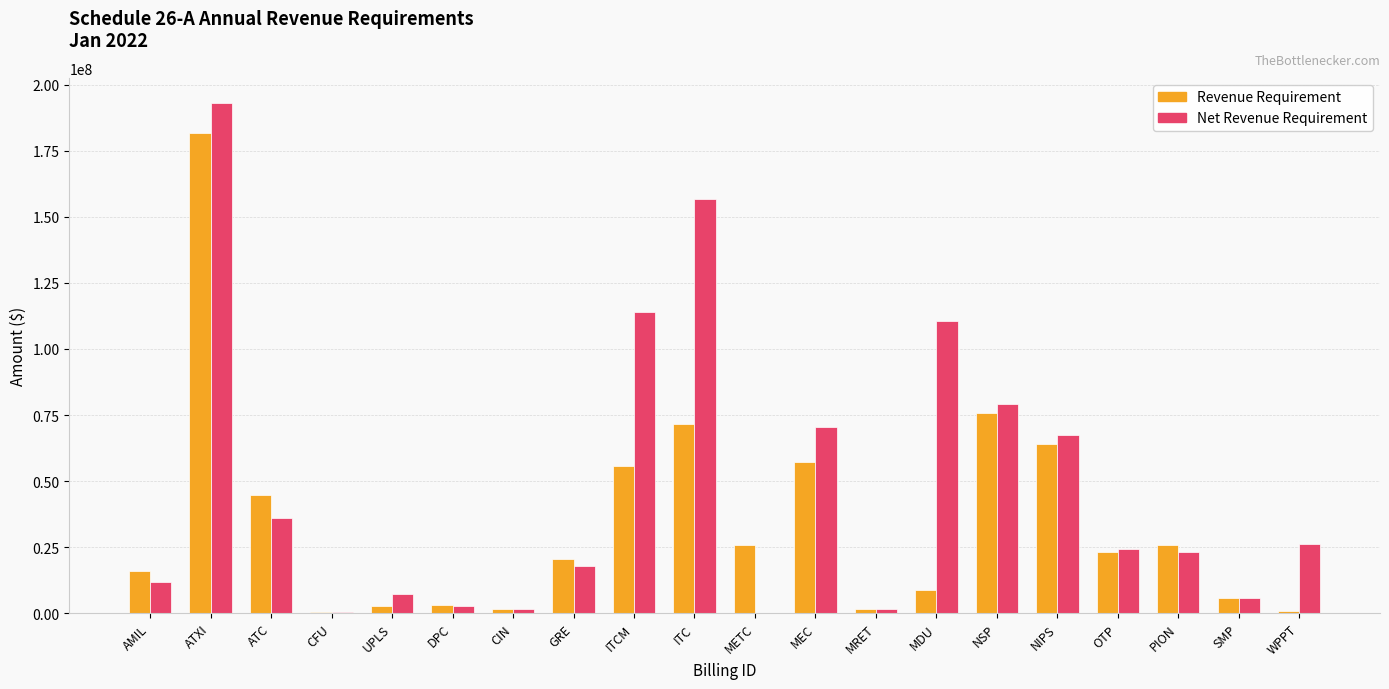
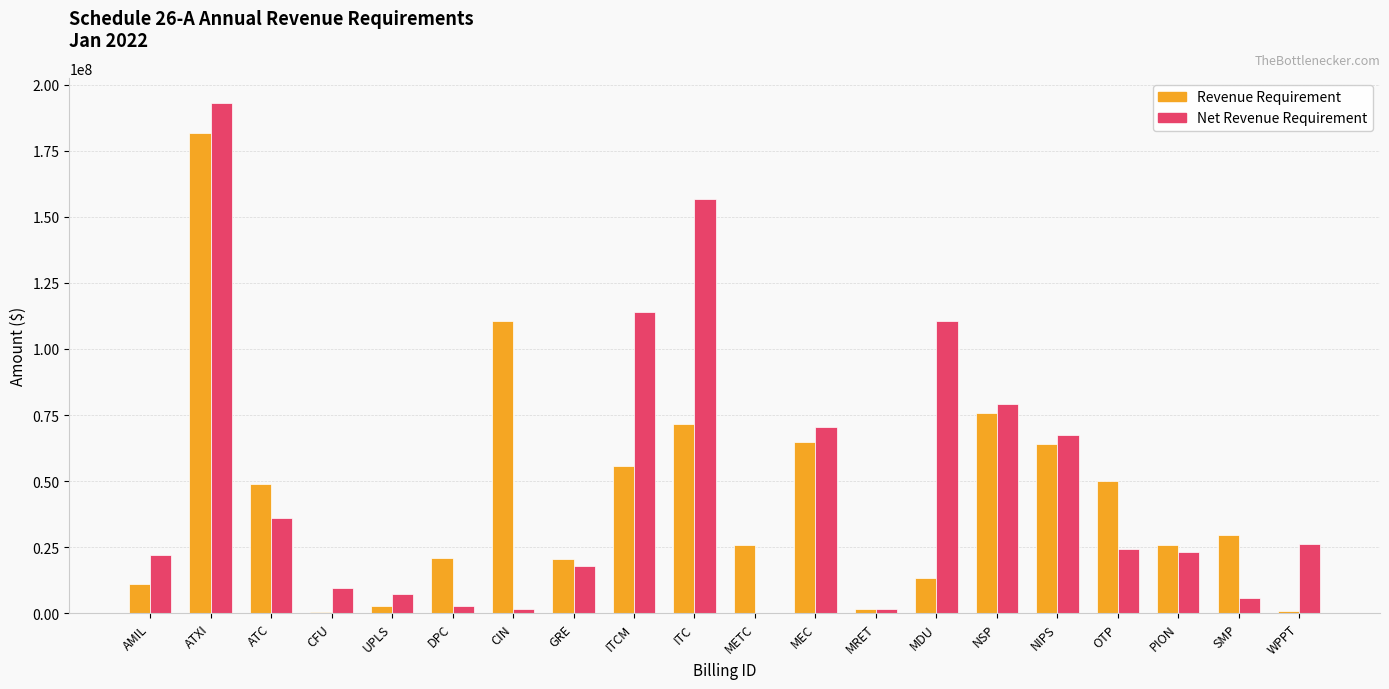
  {
    "Revenue Requirement": {
-     "AMIL": 16000000,
+     "AMIL": 11000000,
      "ATXI": 182000000,
-     "ATC": 45000000,
+     "ATC": 49000000,
      "UPLS": 3000000,
-     "DPC": 3000000,
-     "CIN": 1000000,
+     "DPC": 21000000,
+     "CIN": 111000000,
      "GRE": 21000000,
      "ITCM": 56000000,
      "ITC": 72000000,
      "METC": 26000000,
-     "MEC": 57000000,
+     "MEC": 65000000,
      "MRET": 2000000,
-     "MDU": 9000000,
+     "MDU": 13000000,
      "NSP": 76000000,
      "NIPS": 64000000,
-     "OTP": 23000000,
+     "OTP": 50000000,
      "PION": 26000000,
-     "SMP": 6000000
+     "SMP": 30000000
    },
    "Net Revenue Requirement": {
-     "AMIL": 12000000,
+     "AMIL": 22000000,
      "ATXI": 193000000,
      "ATC": 36000000,
-     "CFU": 1000000,
+     "CFU": 10000000,
      "UPLS": 7000000,
      "DPC": 3000000,
      "CIN": 1000000,
      "GRE": 18000000,
      "ITCM": 114000000,
      "ITC": 157000000,
      "MEC": 70000000,
      "MRET": 2000000,
      "MDU": 110000000,
      "NSP": 79000000,
      "NIPS": 67000000,
      "OTP": 24000000,
      "PION": 23000000,
      "SMP": 6000000,
      "WPPT": 26000000
    }
  }
